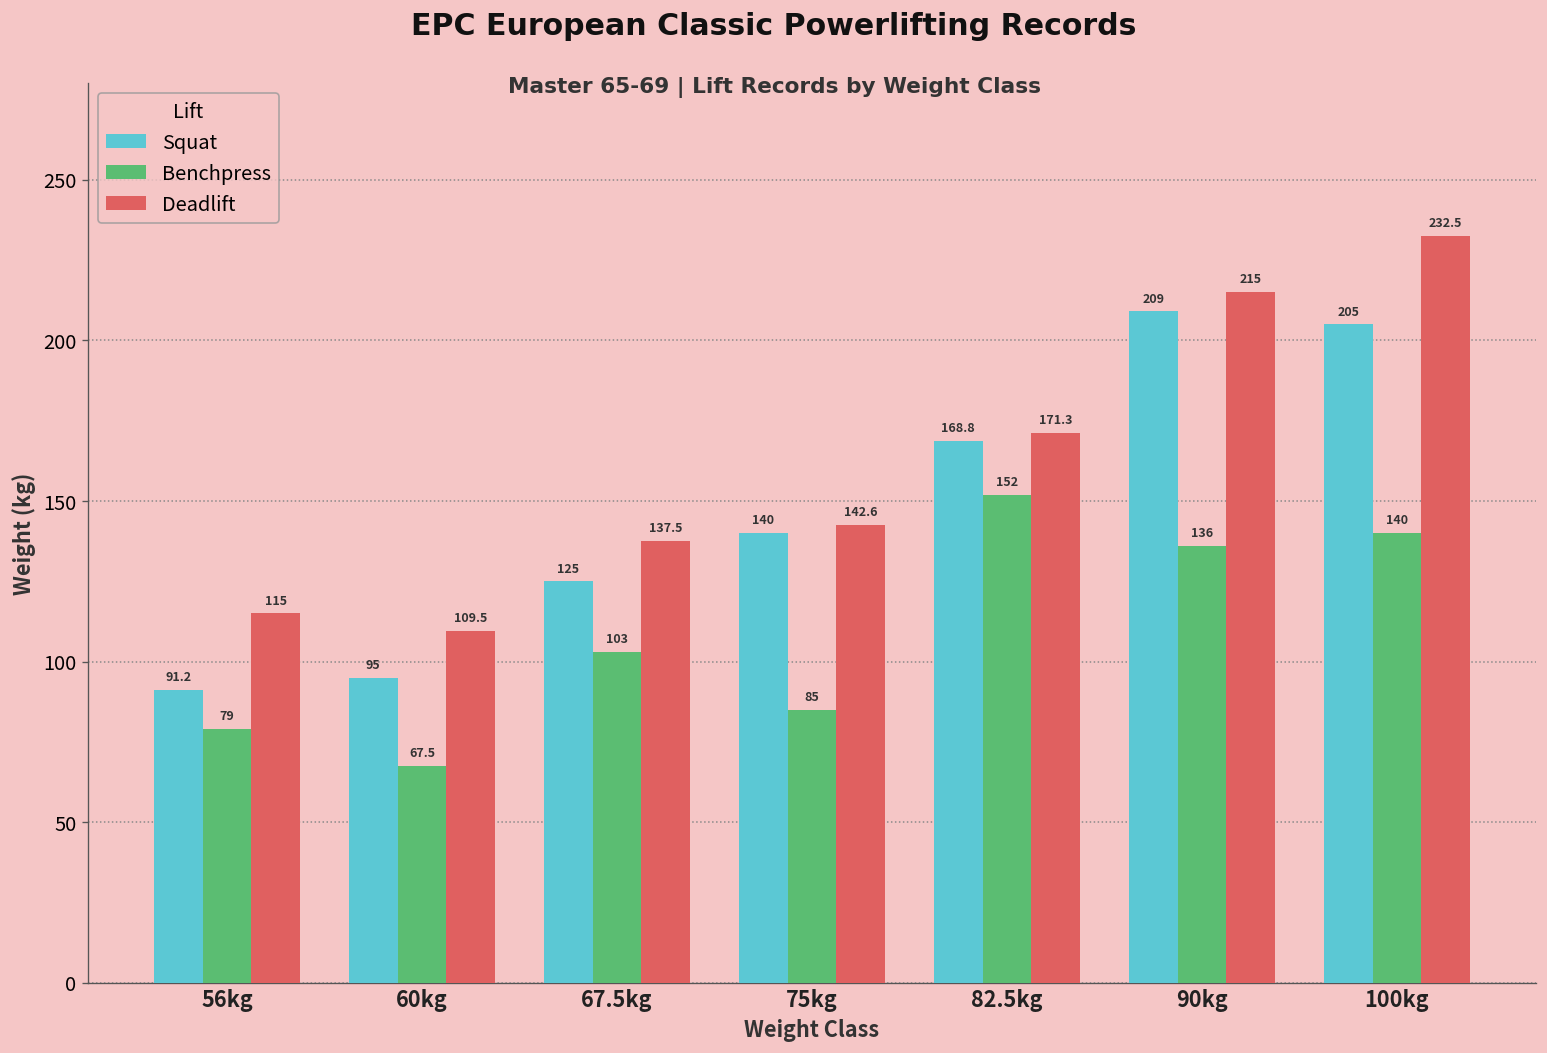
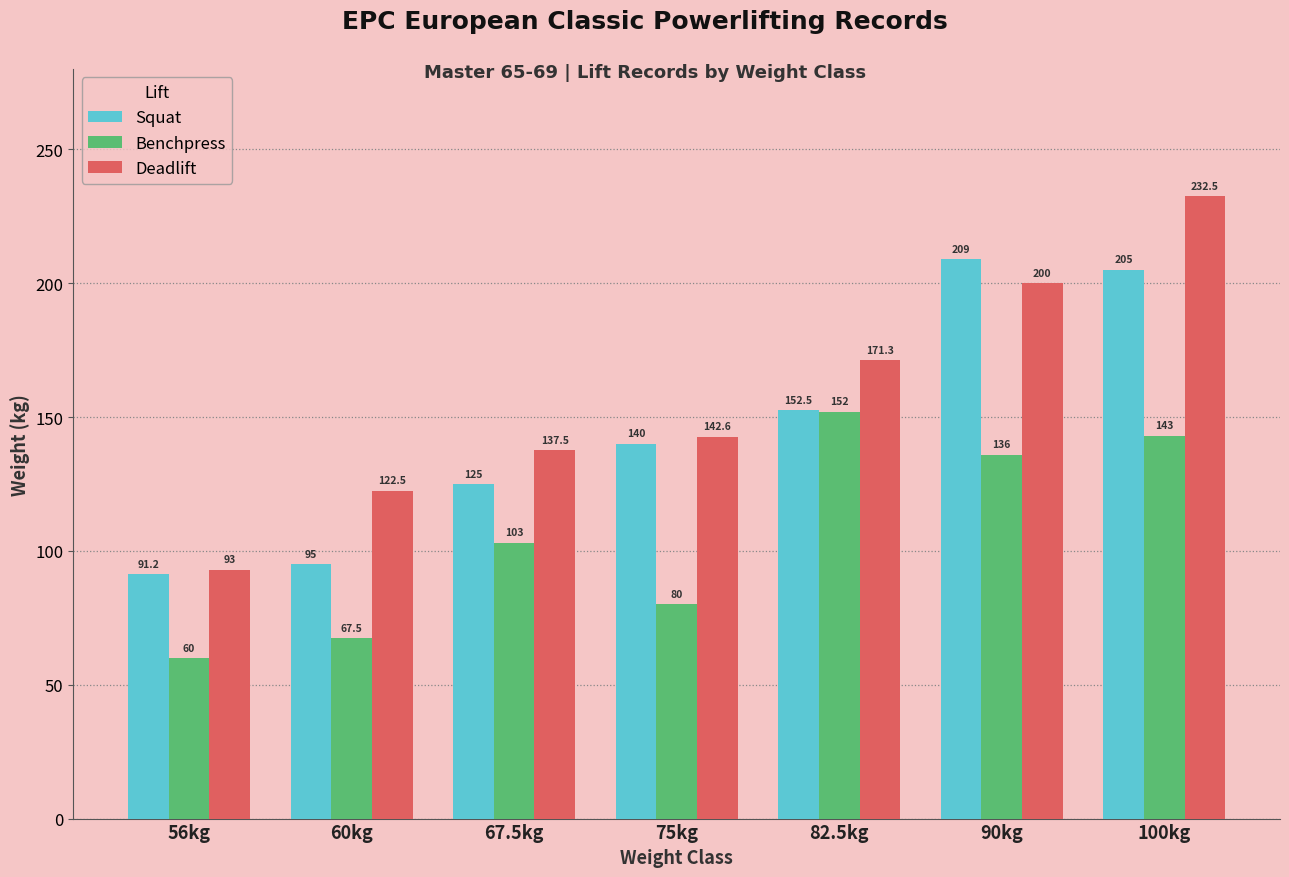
  {
    "Squat": {
      "56kg": 91.2,
      "60kg": 95,
      "67.5kg": 125,
      "75kg": 140,
-     "82.5kg": 168.8,
+     "82.5kg": 152.5,
      "90kg": 209,
      "100kg": 205
    },
    "Benchpress": {
-     "56kg": 79,
+     "56kg": 60,
      "60kg": 67.5,
      "67.5kg": 103,
-     "75kg": 85,
+     "75kg": 80,
      "82.5kg": 152,
      "90kg": 136,
-     "100kg": 140
+     "100kg": 143
    },
    "Deadlift": {
-     "56kg": 115,
-     "60kg": 109.5,
+     "56kg": 93,
+     "60kg": 122.5,
      "67.5kg": 137.5,
      "75kg": 142.6,
      "82.5kg": 171.3,
-     "90kg": 215,
+     "90kg": 200,
      "100kg": 232.5
    }
  }
